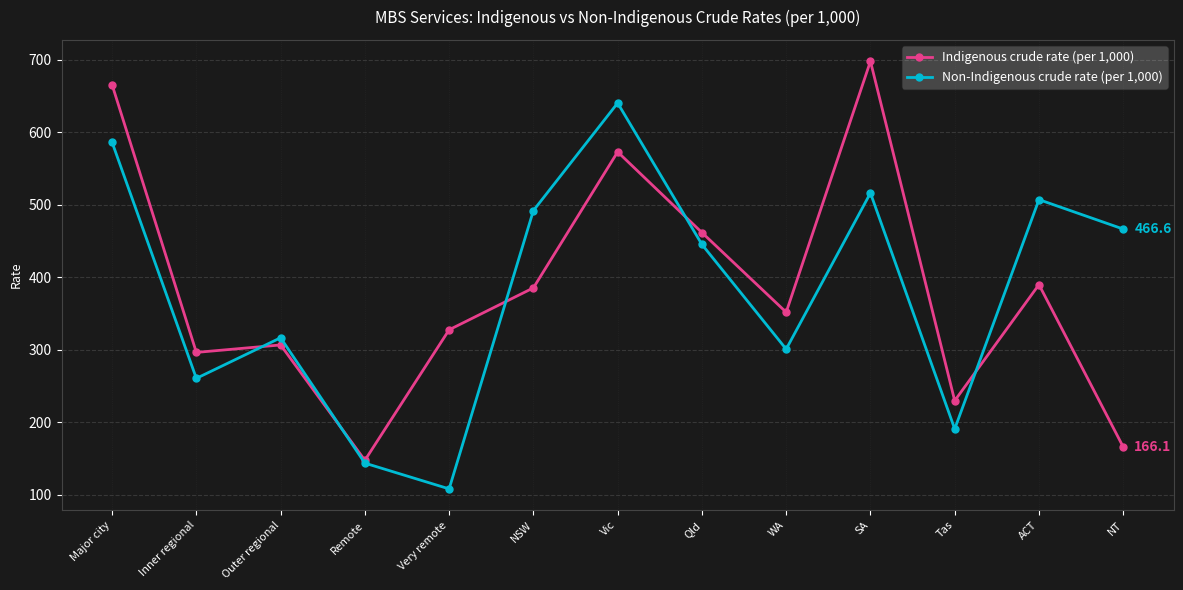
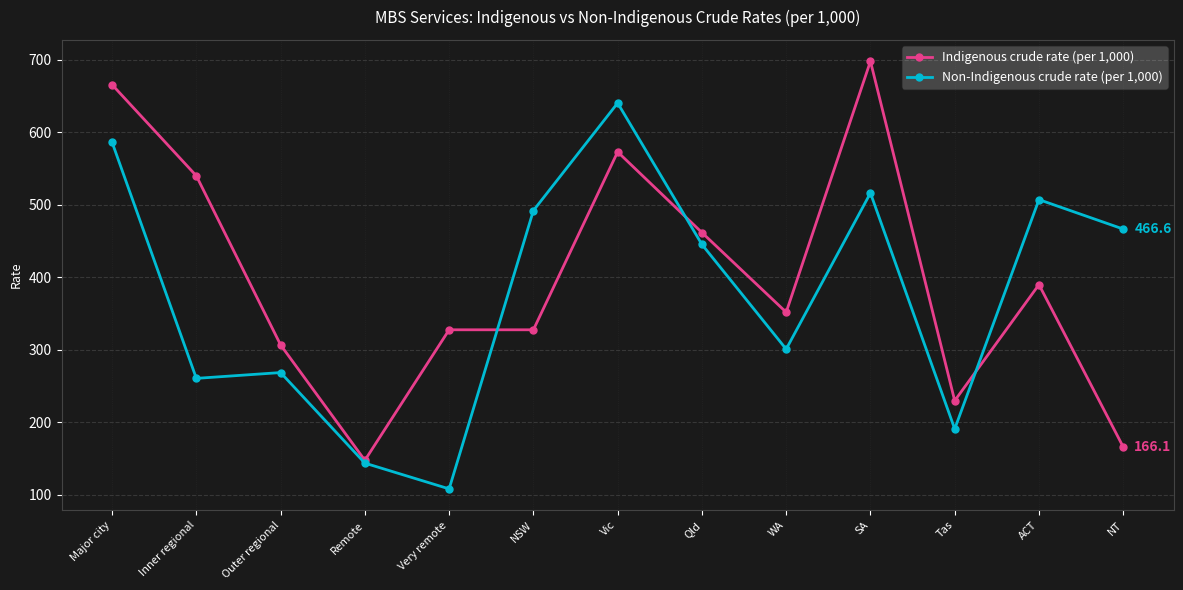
  {
    "Indigenous crude rate (per 1,000)": {
      "Major city": 670,
-     "Inner regional": 300,
+     "Inner regional": 540,
      "Outer regional": 310,
      "Remote": 150,
      "Very remote": 330,
-     "NSW": 390,
+     "NSW": 330,
      "Vic": 570,
      "Qld": 460,
      "WA": 350,
      "SA": 700,
      "Tas": 230,
      "ACT": 390
    },
    "Non-Indigenous crude rate (per 1,000)": {
      "Major city": 590,
      "Inner regional": 260,
-     "Outer regional": 320,
+     "Outer regional": 270,
      "Remote": 140,
      "Very remote": 110,
      "NSW": 490,
      "Vic": 640,
      "Qld": 450,
      "WA": 300,
      "SA": 520,
      "Tas": 190,
      "ACT": 510
    }
  }
